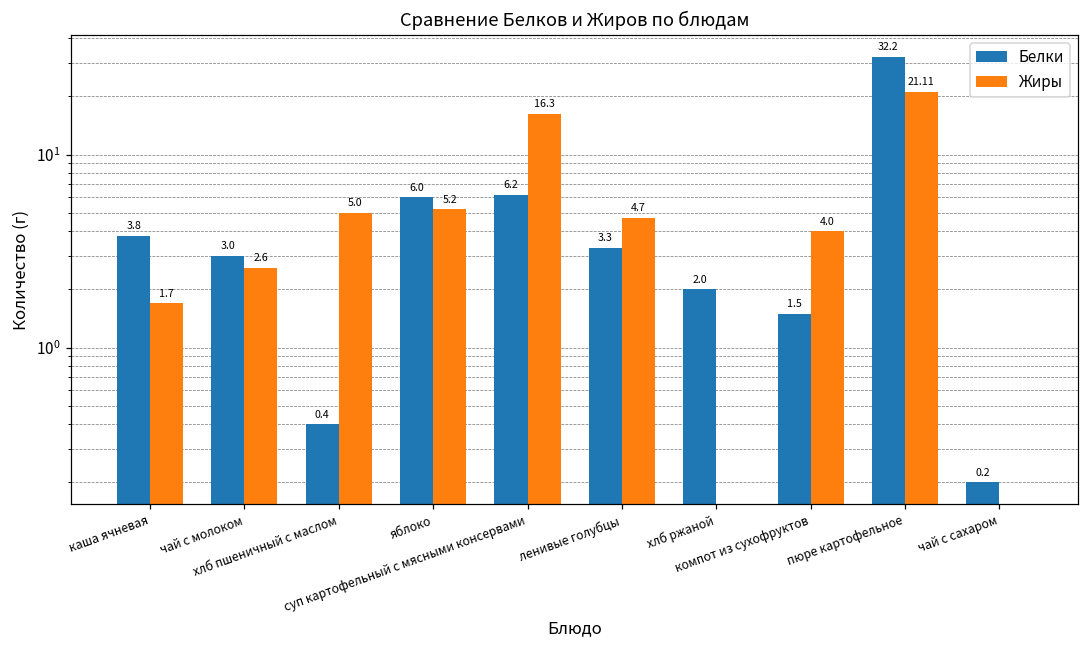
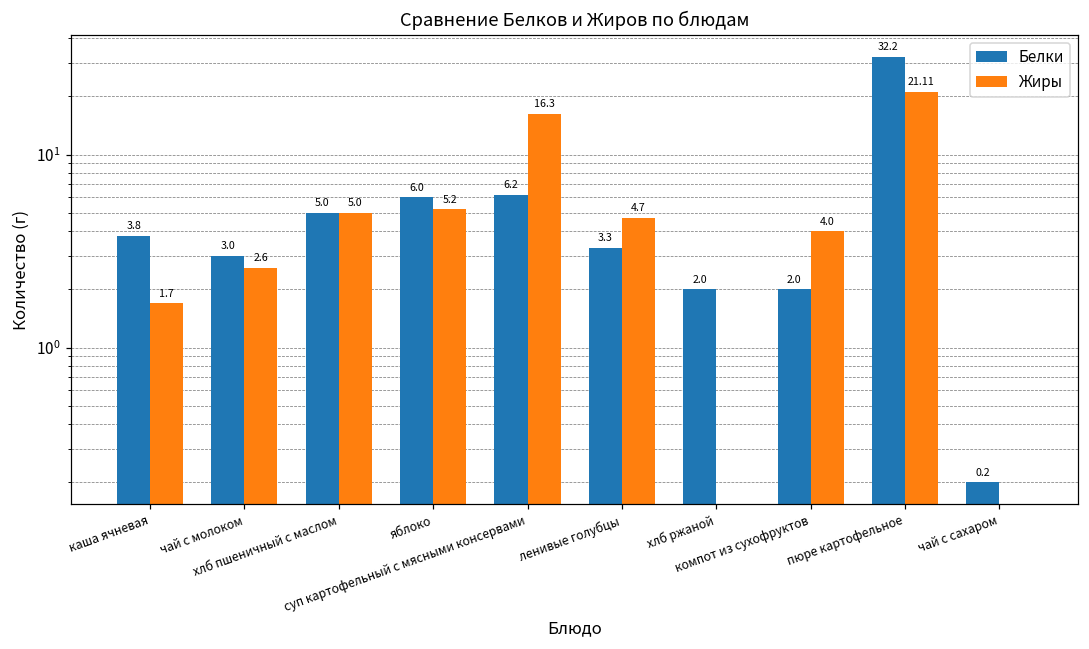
  {
    "Белки": {
      "каша ячневая": 3.8,
      "чай с молоком": 3.0,
-     "хлб пшеничный с маслом": 0.4,
+     "хлб пшеничный с маслом": 5.0,
      "яблоко": 6.0,
      "суп картофельный с мясными консервами": 6.2,
      "ленивые голубцы": 3.3,
      "хлб ржаной": 2.0,
-     "компот из сухофруктов": 1.5,
+     "компот из сухофруктов": 2.0,
      "пюре картофельное": 32.2,
      "чай с сахаром": 0.2
    },
    "Жиры": {
      "каша ячневая": 1.7,
      "чай с молоком": 2.6,
      "хлб пшеничный с маслом": 5.0,
      "яблоко": 5.2,
      "суп картофельный с мясными консервами": 16.3,
      "ленивые голубцы": 4.7,
      "компот из сухофруктов": 4.0,
      "пюре картофельное": 21.11
    }
  }
